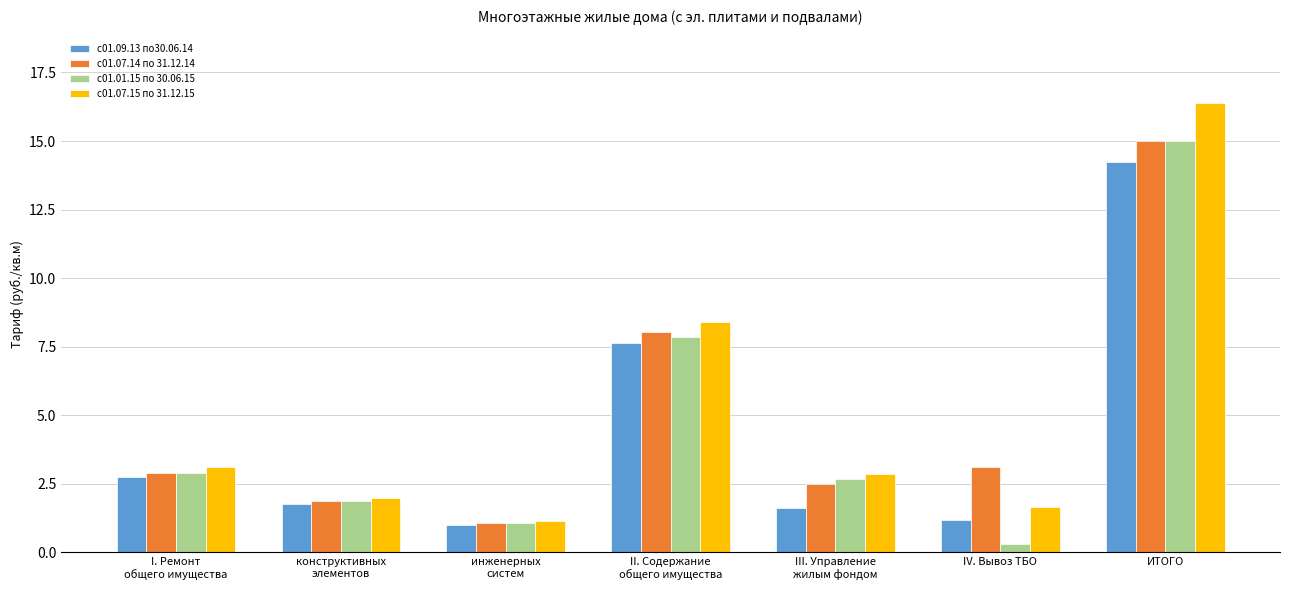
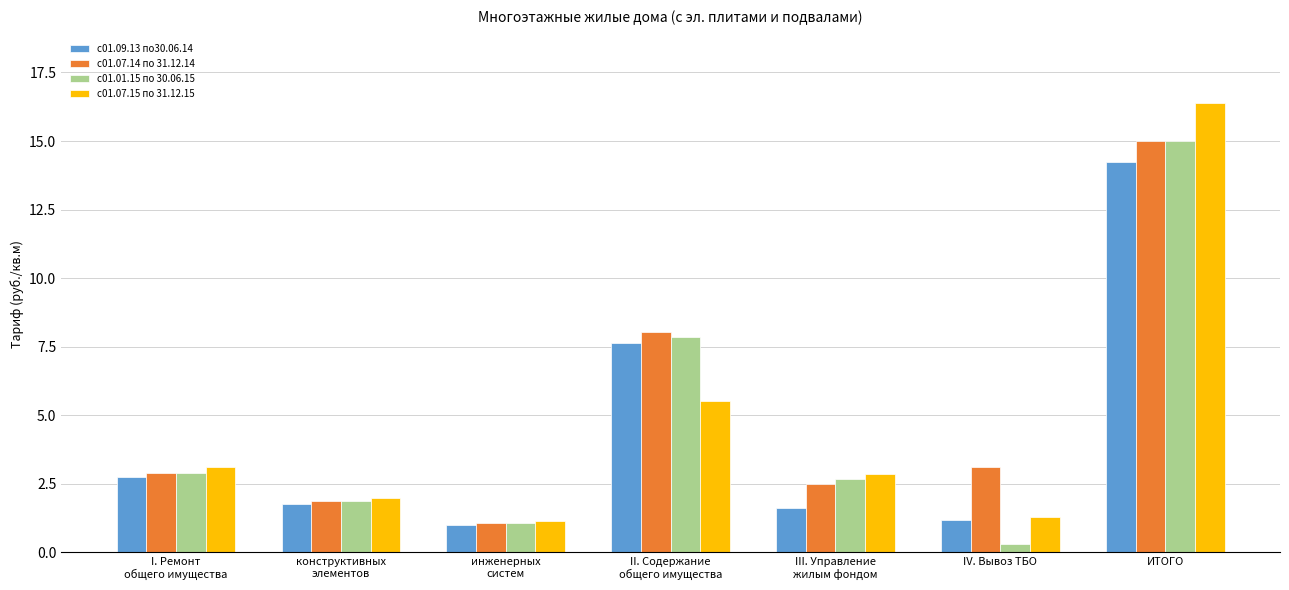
  {
    "с01.09.13 по30.06.14": {
      "I. Ремонт общего имущества": 2.7,
      "конструктивных элементов": 1.8,
      "инженерных систем": 1.0,
      "II. Содержание общего имущества": 7.6,
      "III. Управление жилым фондом": 1.6,
      "IV. Вывоз ТБО": 1.2,
      "ИТОГО": 14.3
    },
    "с01.07.14 по 31.12.14": {
      "I. Ремонт общего имущества": 2.9,
      "конструктивных элементов": 1.9,
      "инженерных систем": 1.1,
      "II. Содержание общего имущества": 8.0,
      "III. Управление жилым фондом": 2.5,
      "IV. Вывоз ТБО": 3.1,
      "ИТОГО": 15.0
    },
    "с01.01.15 по 30.06.15": {
      "I. Ремонт общего имущества": 2.9,
      "конструктивных элементов": 1.9,
      "инженерных систем": 1.1,
      "II. Содержание общего имущества": 7.9,
      "III. Управление жилым фондом": 2.7,
      "IV. Вывоз ТБО": 0.3,
      "ИТОГО": 15.0
    },
    "с01.07.15 по 31.12.15": {
      "I. Ремонт общего имущества": 3.1,
      "конструктивных элементов": 2.0,
      "инженерных систем": 1.1,
-     "II. Содержание общего имущества": 8.4,
+     "II. Содержание общего имущества": 5.5,
      "III. Управление жилым фондом": 2.8,
-     "IV. Вывоз ТБО": 1.7,
+     "IV. Вывоз ТБО": 1.3,
      "ИТОГО": 16.4
    }
  }
